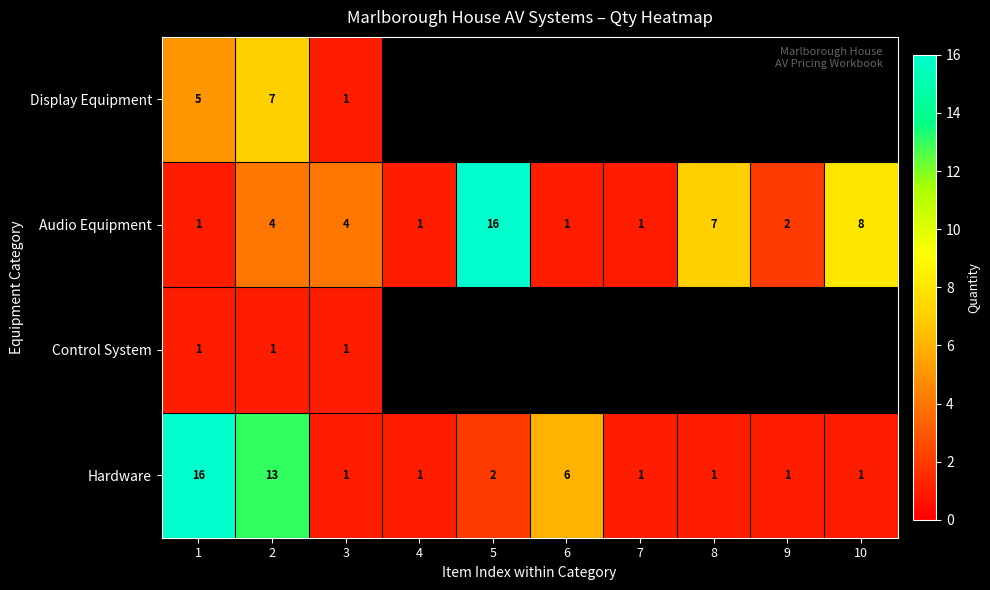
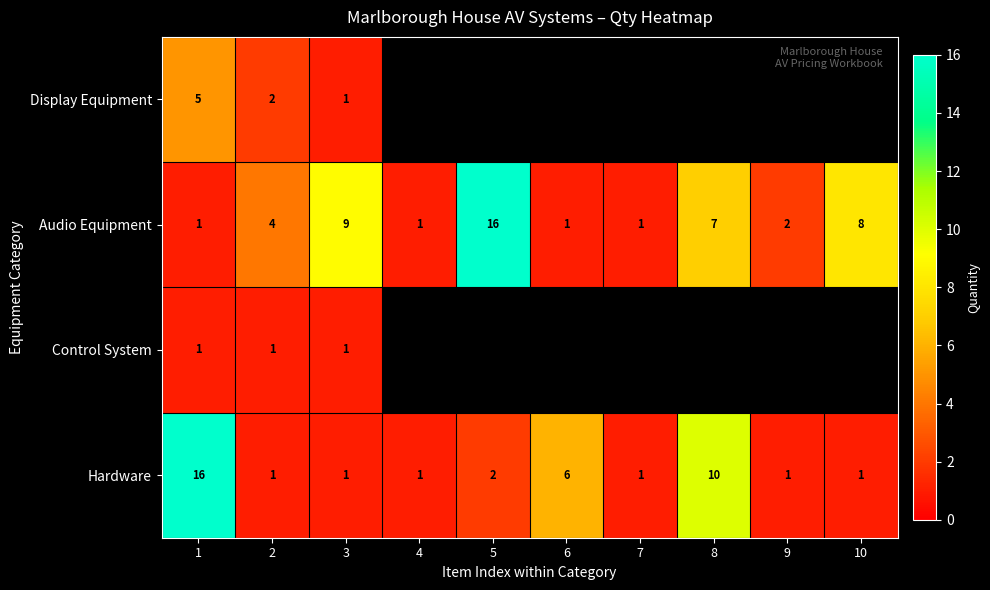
  {
    "Display Equipment": {
      "1": 5,
-     "2": 7,
+     "2": 2,
      "3": 1
    },
    "Audio Equipment": {
      "1": 1,
      "2": 4,
-     "3": 4,
+     "3": 9,
      "4": 1,
      "5": 16,
      "6": 1,
      "7": 1,
      "8": 7,
      "9": 2,
      "10": 8
    },
    "Control System": {
      "1": 1,
      "2": 1,
      "3": 1
    },
    "Hardware": {
      "1": 16,
-     "2": 13,
+     "2": 1,
      "3": 1,
      "4": 1,
      "5": 2,
      "6": 6,
      "7": 1,
-     "8": 1,
+     "8": 10,
      "9": 1,
      "10": 1
    }
  }
